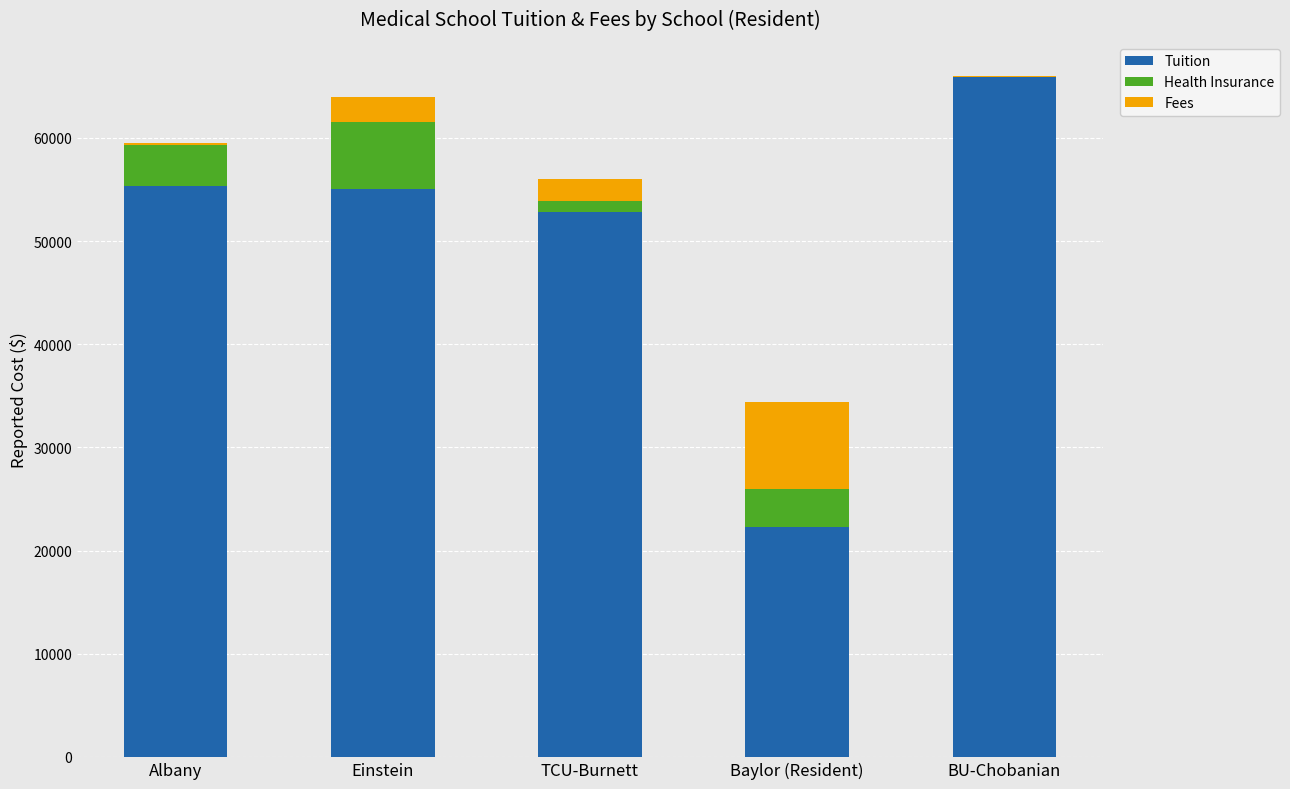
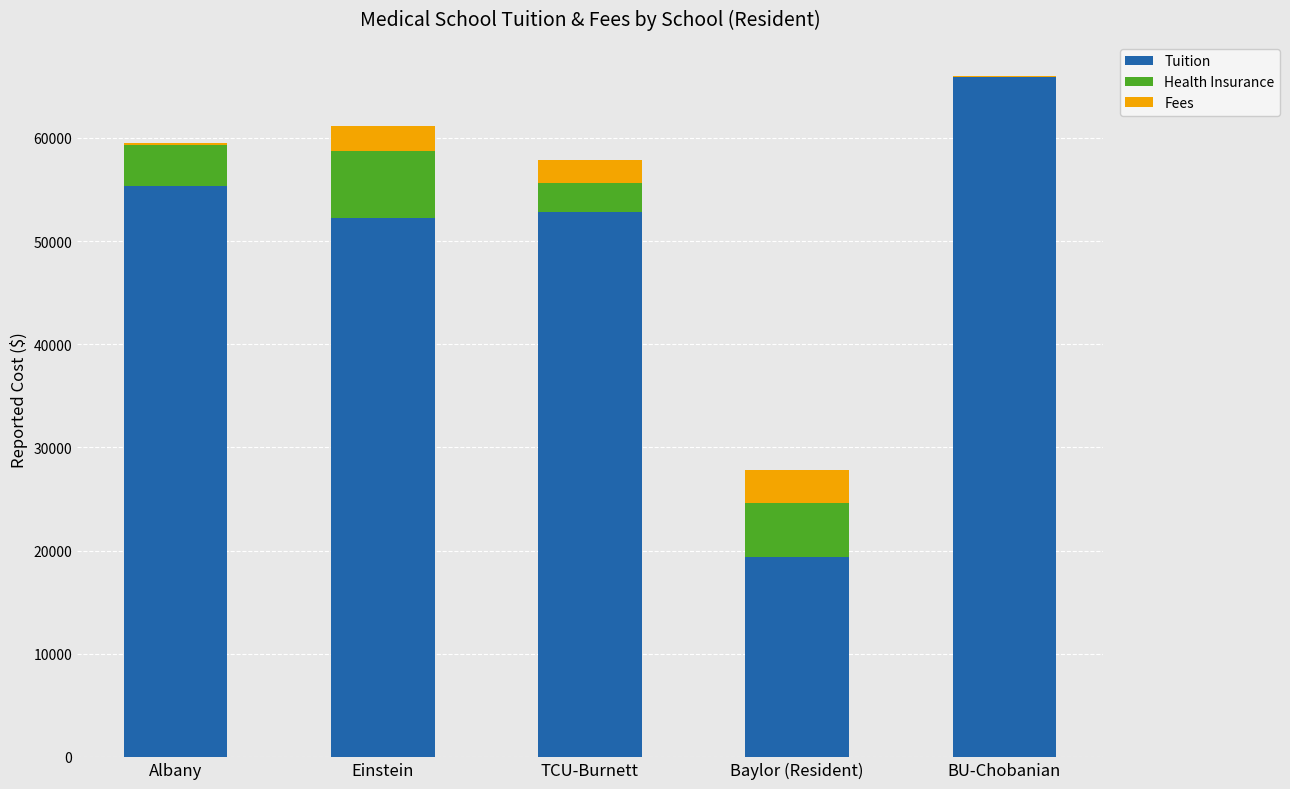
  {
    "Tuition": {
      "Albany": 55300,
-     "Einstein": 55100,
+     "Einstein": 52300,
      "TCU-Burnett": 52900,
-     "Baylor (Resident)": 22300,
+     "Baylor (Resident)": 19400,
      "BU-Chobanian": 65900
    },
    "Health Insurance": {
      "Albany": 4000,
      "Einstein": 6400,
-     "TCU-Burnett": 1000,
-     "Baylor (Resident)": 3600,
+     "TCU-Burnett": 2800,
+     "Baylor (Resident)": 5100,
      "BU-Chobanian": 0
    },
    "Fees": {
      "Einstein": 2400,
      "TCU-Burnett": 2200,
-     "Baylor (Resident)": 8500
+     "Baylor (Resident)": 3300
    }
  }
